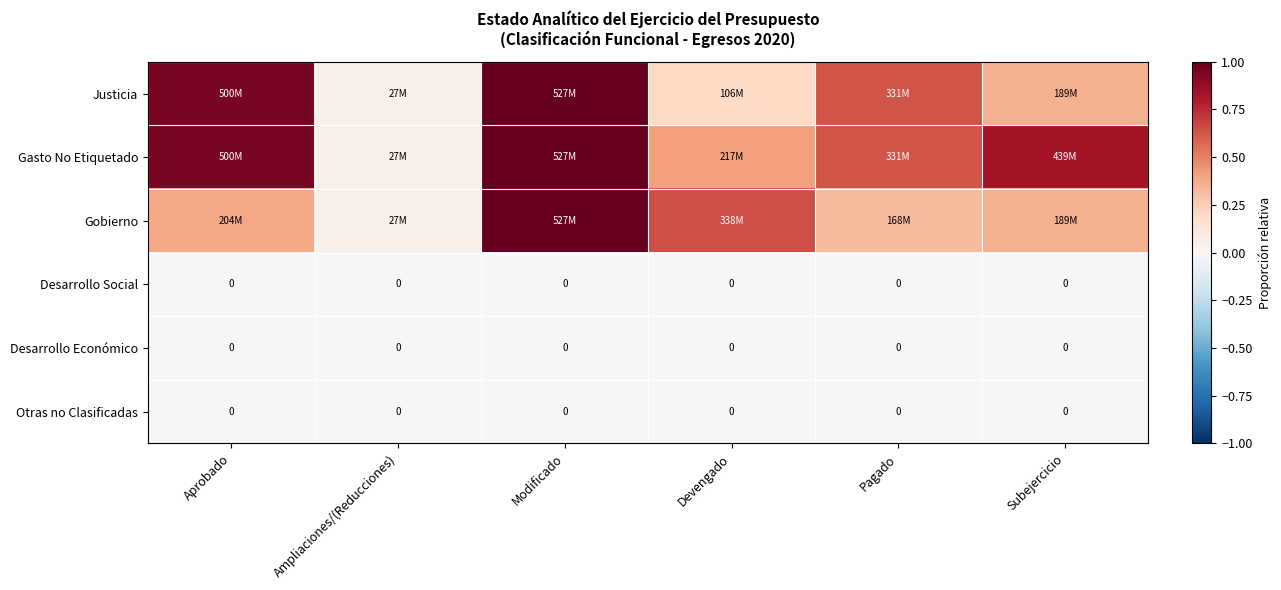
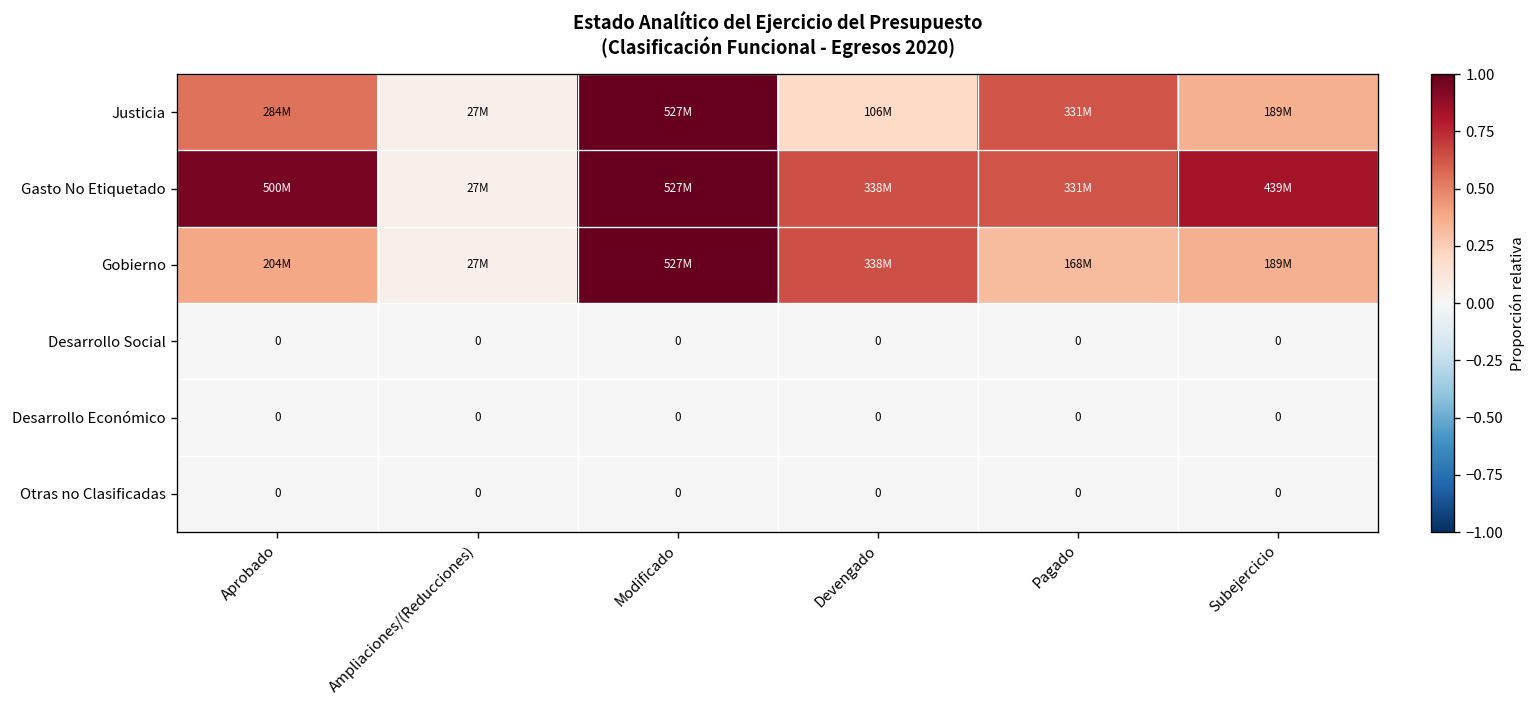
  {
    "Justicia": {
-     "Aprobado": "500M",
+     "Aprobado": "284M",
      "Ampliaciones/(Reducciones)": "27M",
      "Modificado": "527M",
      "Devengado": "106M",
      "Pagado": "331M",
      "Subejercicio": "189M"
    },
    "Gasto No Etiquetado": {
      "Aprobado": "500M",
      "Ampliaciones/(Reducciones)": "27M",
      "Modificado": "527M",
-     "Devengado": "217M",
+     "Devengado": "338M",
      "Pagado": "331M",
      "Subejercicio": "439M"
    },
    "Gobierno": {
      "Aprobado": "204M",
      "Ampliaciones/(Reducciones)": "27M",
      "Modificado": "527M",
      "Devengado": "338M",
      "Pagado": "168M",
      "Subejercicio": "189M"
    },
    "Desarrollo Social": {
      "Aprobado": "0",
      "Ampliaciones/(Reducciones)": "0",
      "Modificado": "0",
      "Devengado": "0",
      "Pagado": "0",
      "Subejercicio": "0"
    },
    "Desarrollo Económico": {
      "Aprobado": "0",
      "Ampliaciones/(Reducciones)": "0",
      "Modificado": "0",
      "Devengado": "0",
      "Pagado": "0",
      "Subejercicio": "0"
    },
    "Otras no Clasificadas": {
      "Aprobado": "0",
      "Ampliaciones/(Reducciones)": "0",
      "Modificado": "0",
      "Devengado": "0",
      "Pagado": "0",
      "Subejercicio": "0"
    }
  }
